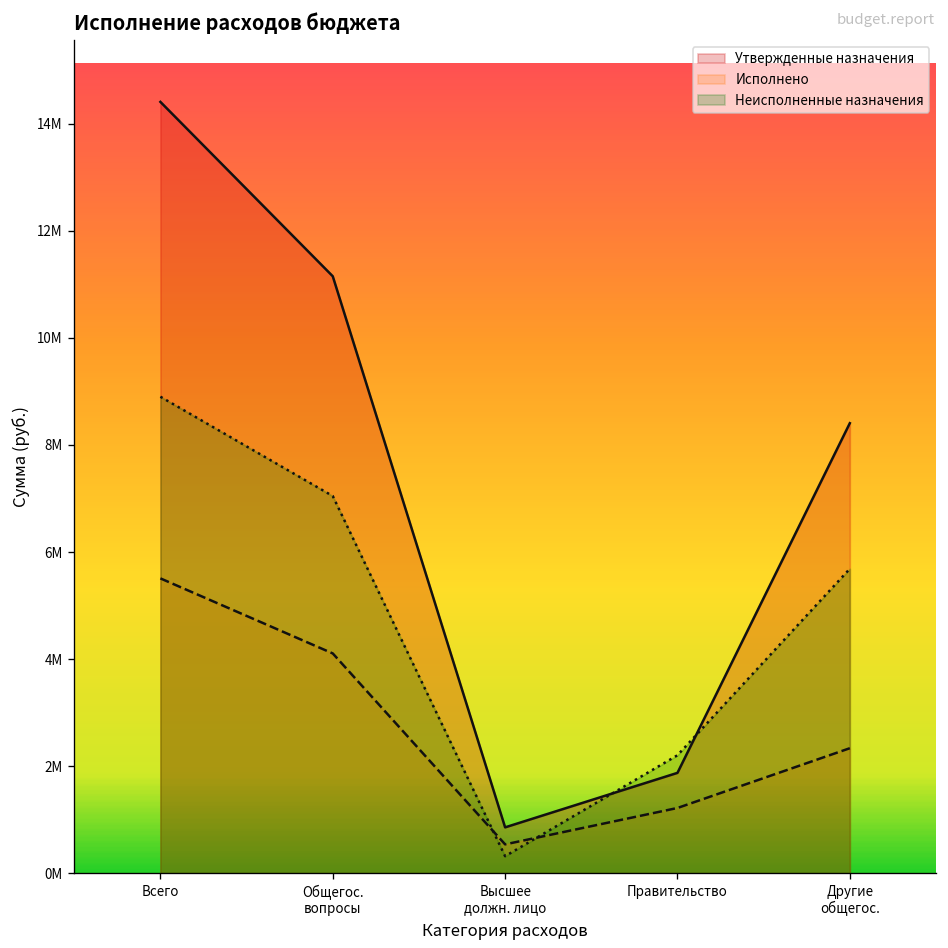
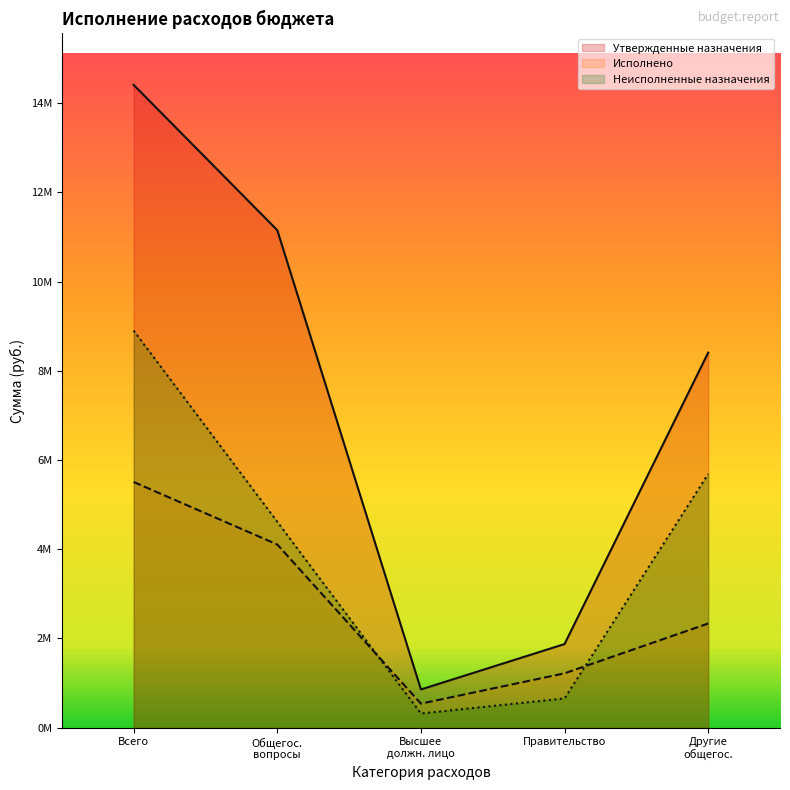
  {
    "Неисполненные назначения": {
      "Всего": 8900000,
-     "Общегос. вопросы": 7000000,
+     "Общегос. вопросы": 4600000,
      "Высшее должн. лицо": 300000,
-     "Правительство": 2200000,
+     "Правительство": 700000,
      "Другие общегос.": 5700000
    }
  }
